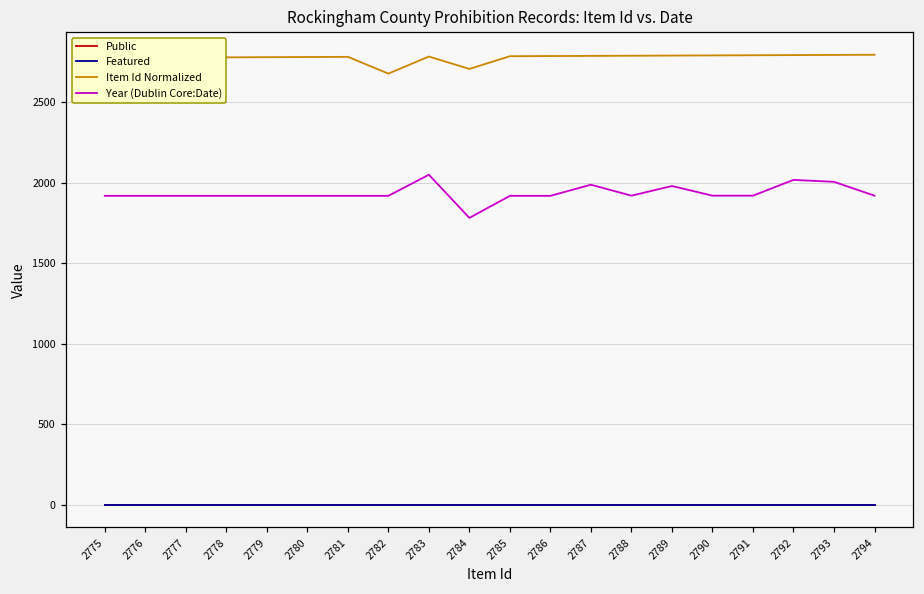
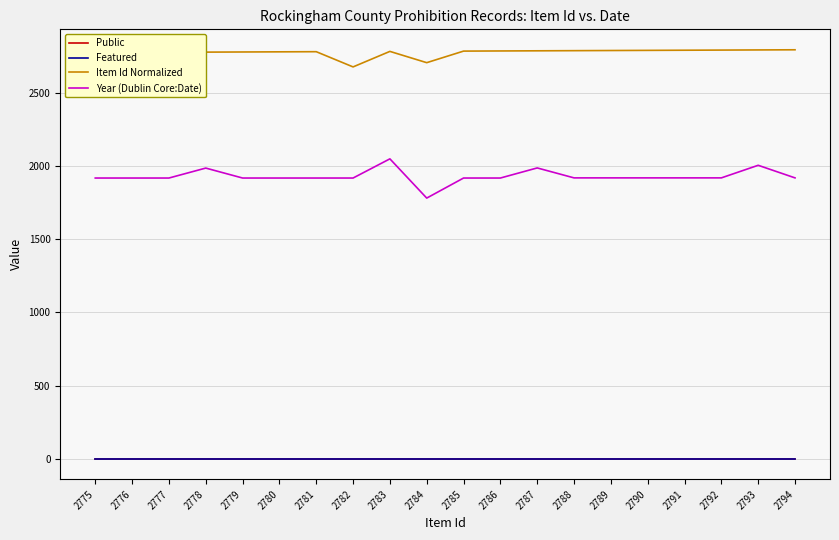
  {
    "Featured": {
      "2775": 0,
      "2776": 0,
      "2777": 0,
      "2778": 0,
      "2779": 0,
      "2780": 0,
      "2781": 0,
      "2782": 0,
      "2783": 0,
      "2784": 0,
      "2785": 0,
      "2786": 0,
      "2787": 0,
      "2788": 0,
      "2789": 0,
      "2790": 0,
      "2791": 0,
      "2792": 0,
      "2793": 0,
      "2794": 0
    },
    "Item Id Normalized": {
      "2779": 2780,
      "2780": 2780,
      "2781": 2780,
      "2782": 2680,
      "2783": 2780,
      "2784": 2710,
      "2785": 2790,
      "2786": 2790,
      "2787": 2790,
      "2788": 2790,
      "2789": 2790,
      "2790": 2790,
      "2791": 2790,
      "2792": 2790,
      "2793": 2790,
      "2794": 2790
    },
    "Year (Dublin Core:Date)": {
      "2775": 1920,
      "2776": 1920,
      "2777": 1920,
-     "2778": 1920,
+     "2778": 1990,
      "2779": 1920,
      "2780": 1920,
      "2781": 1920,
      "2782": 1920,
      "2783": 2050,
      "2784": 1780,
      "2785": 1920,
      "2786": 1920,
      "2787": 1990,
      "2788": 1920,
-     "2789": 1980,
+     "2789": 1920,
      "2790": 1920,
      "2791": 1920,
-     "2792": 2020,
+     "2792": 1920,
      "2793": 2010,
      "2794": 1920
    }
  }
